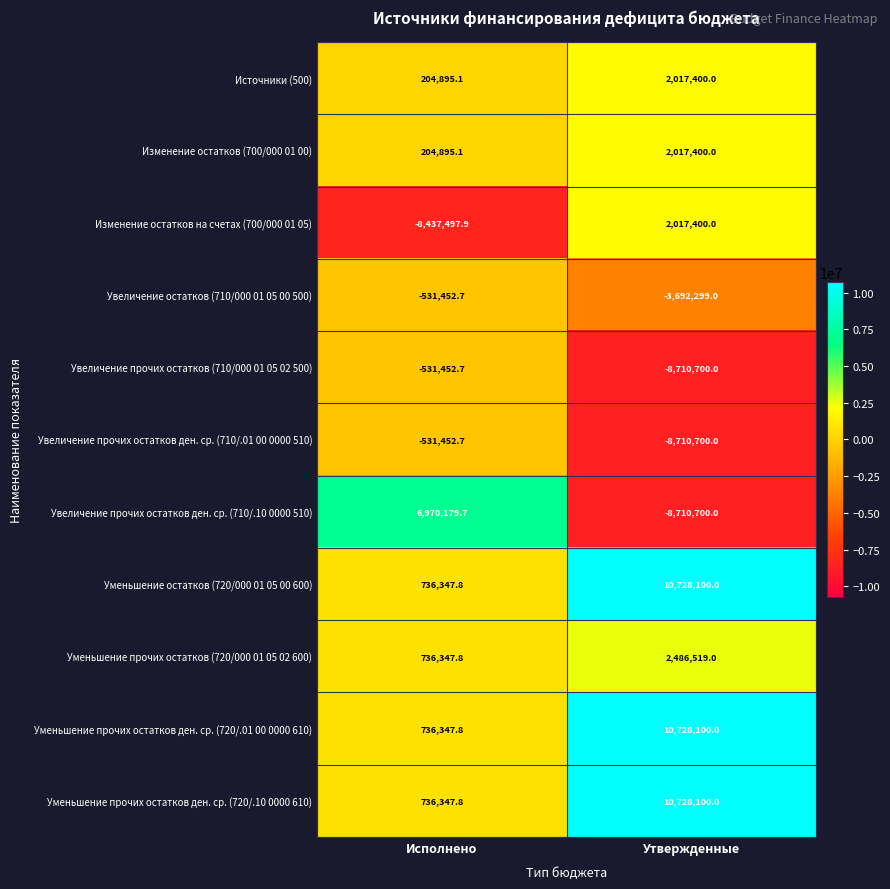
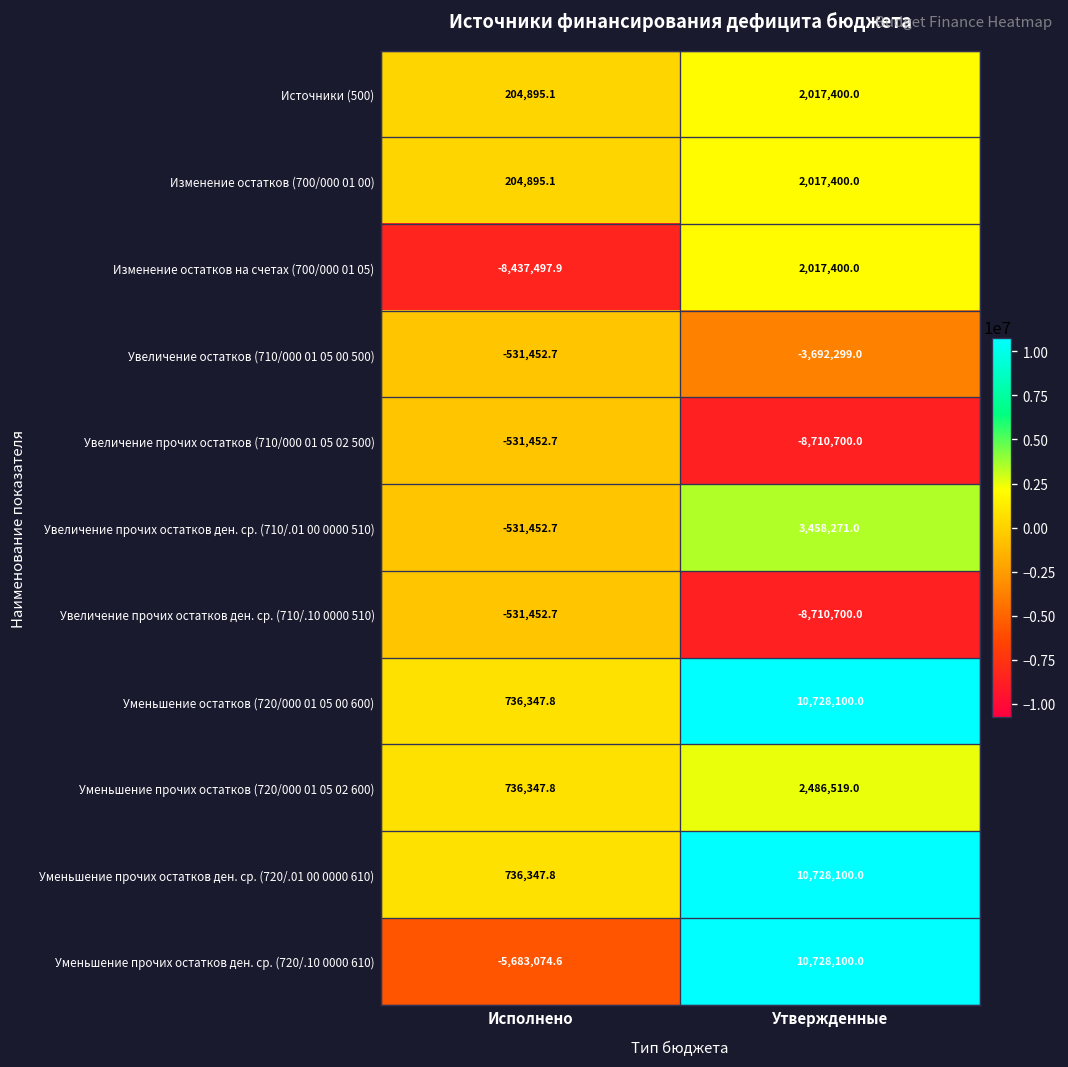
  {
    "Источники (500)": {
      "Исполнено": "204,895.1",
      "Утвержденные": "2,017,400.0"
    },
    "Изменение остатков (700/000 01 00)": {
      "Исполнено": "204,895.1",
      "Утвержденные": "2,017,400.0"
    },
    "Изменение остатков на счетах (700/000 01 05)": {
      "Исполнено": "-8,437,497.9",
      "Утвержденные": "2,017,400.0"
    },
    "Увеличение остатков (710/000 01 05 00 500)": {
      "Исполнено": "-531,452.7",
      "Утвержденные": "-3,692,299.0"
    },
    "Увеличение прочих остатков (710/000 01 05 02 500)": {
      "Исполнено": "-531,452.7",
      "Утвержденные": "-8,710,700.0"
    },
    "Увеличение прочих остатков ден. ср. (710/.01 00 0000 510)": {
      "Исполнено": "-531,452.7",
-     "Утвержденные": "-8,710,700.0"
+     "Утвержденные": "3,458,271.0"
    },
    "Увеличение прочих остатков ден. ср. (710/.10 0000 510)": {
-     "Исполнено": "6,970,179.7",
+     "Исполнено": "-531,452.7",
      "Утвержденные": "-8,710,700.0"
    },
    "Уменьшение остатков (720/000 01 05 00 600)": {
      "Исполнено": "736,347.8",
      "Утвержденные": "10,728,100.0"
    },
    "Уменьшение прочих остатков (720/000 01 05 02 600)": {
      "Исполнено": "736,347.8",
      "Утвержденные": "2,486,519.0"
    },
    "Уменьшение прочих остатков ден. ср. (720/.01 00 0000 610)": {
      "Исполнено": "736,347.8",
      "Утвержденные": "10,728,100.0"
    },
    "Уменьшение прочих остатков ден. ср. (720/.10 0000 610)": {
-     "Исполнено": "736,347.8",
+     "Исполнено": "-5,683,074.6",
      "Утвержденные": "10,728,100.0"
    }
  }
